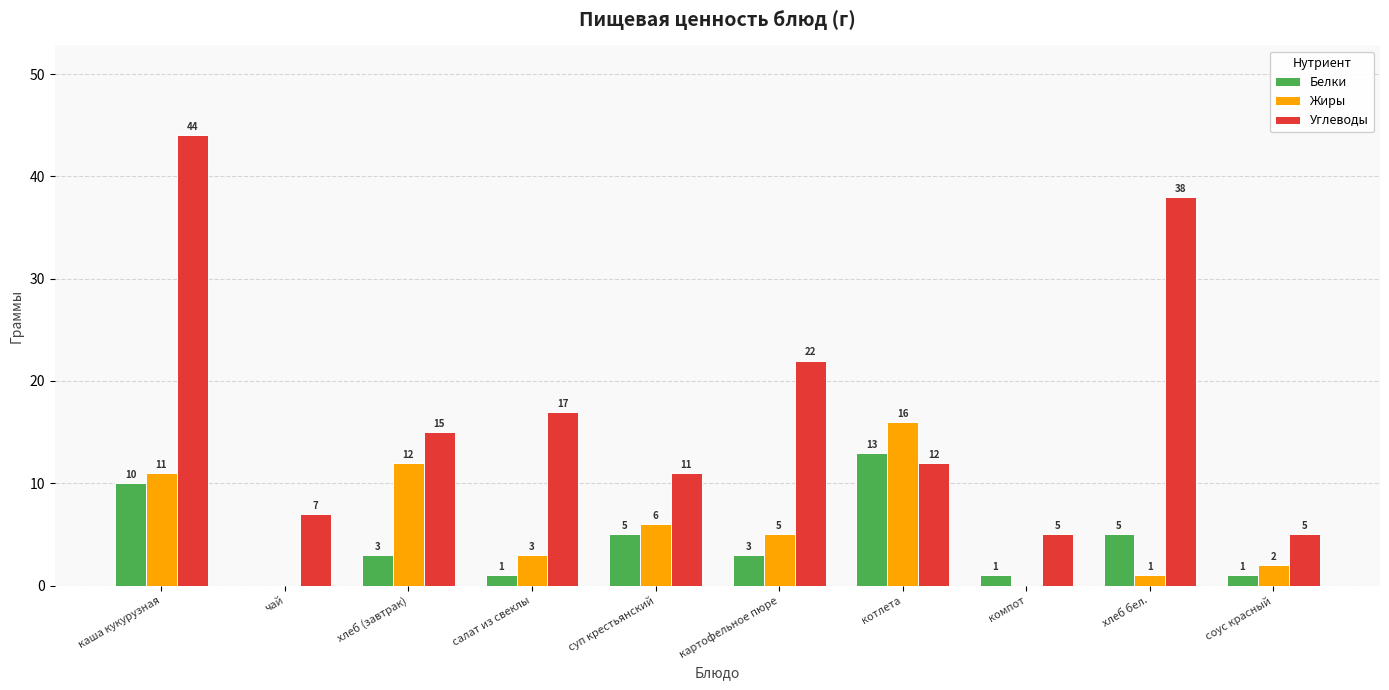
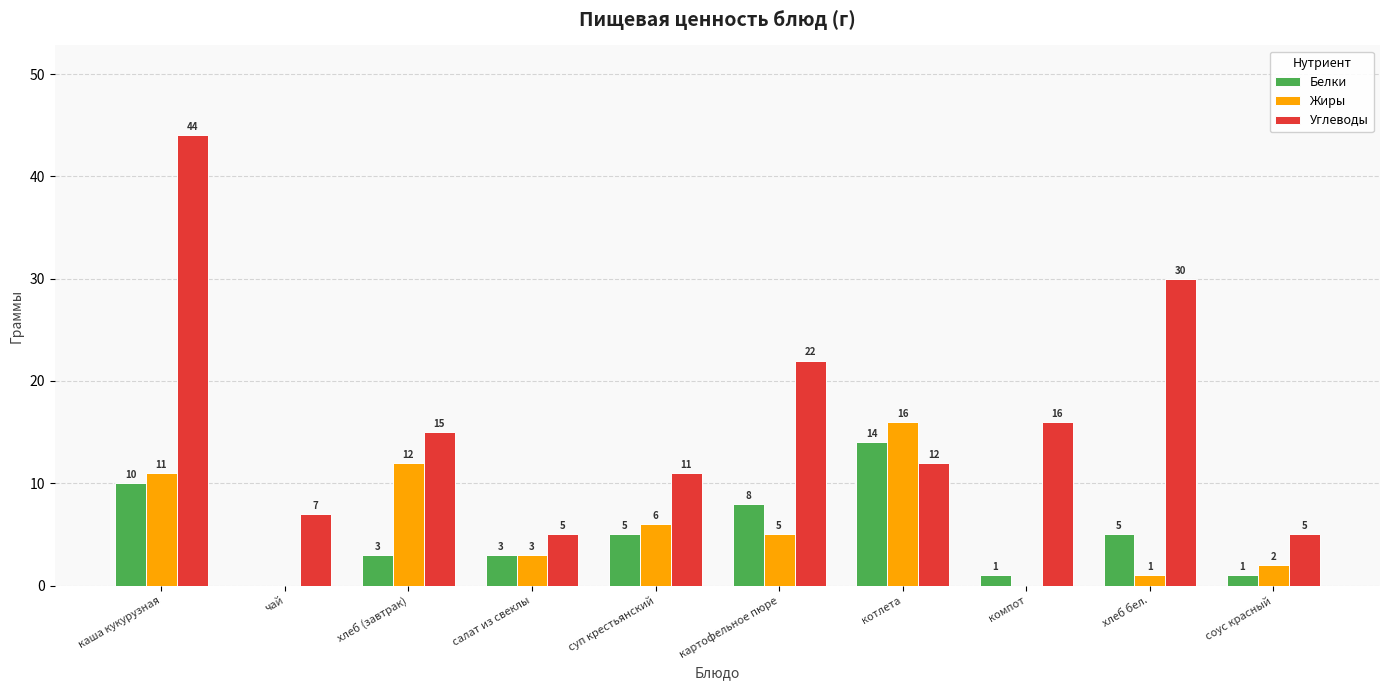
  {
    "Белки": {
      "каша кукурузная": 10,
      "хлеб (завтрак)": 3,
-     "салат из свеклы": 1,
+     "салат из свеклы": 3,
      "суп крестьянский": 5,
-     "картофельное пюре": 3,
-     "котлета": 13,
+     "картофельное пюре": 8,
+     "котлета": 14,
      "компот": 1,
      "хлеб бел.": 5,
      "соус красный": 1
    },
    "Жиры": {
      "каша кукурузная": 11,
      "хлеб (завтрак)": 12,
      "салат из свеклы": 3,
      "суп крестьянский": 6,
      "картофельное пюре": 5,
      "котлета": 16,
      "хлеб бел.": 1,
      "соус красный": 2
    },
    "Углеводы": {
      "каша кукурузная": 44,
      "чай": 7,
      "хлеб (завтрак)": 15,
-     "салат из свеклы": 17,
+     "салат из свеклы": 5,
      "суп крестьянский": 11,
      "картофельное пюре": 22,
      "котлета": 12,
-     "компот": 5,
-     "хлеб бел.": 38,
+     "компот": 16,
+     "хлеб бел.": 30,
      "соус красный": 5
    }
  }
